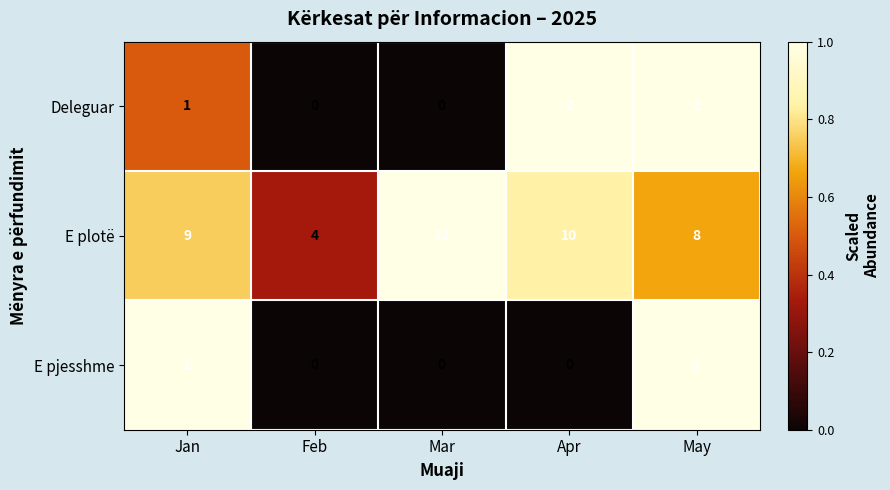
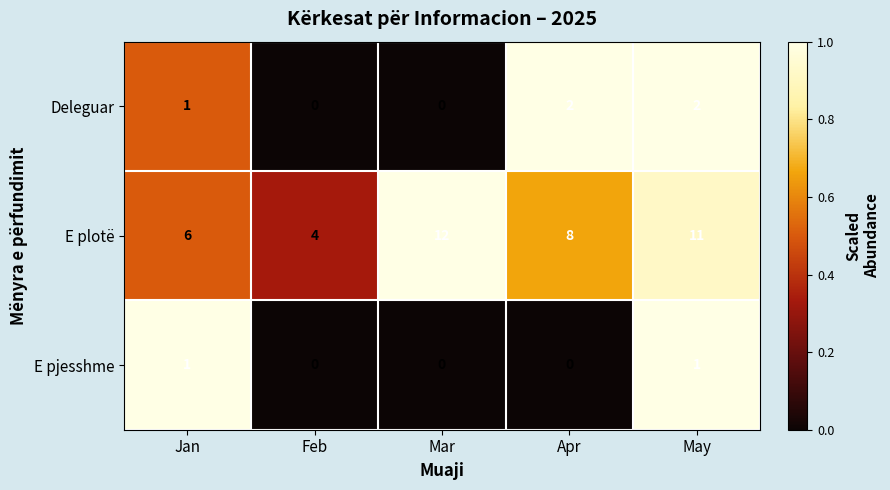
  {
    "Deleguar": {
      "Jan": 1
    },
    "E plotë": {
-     "Jan": 9,
+     "Jan": 6,
      "Feb": 4,
-     "Apr": 10,
-     "May": 8
+     "Apr": 8,
+     "May": 11
    }
  }
